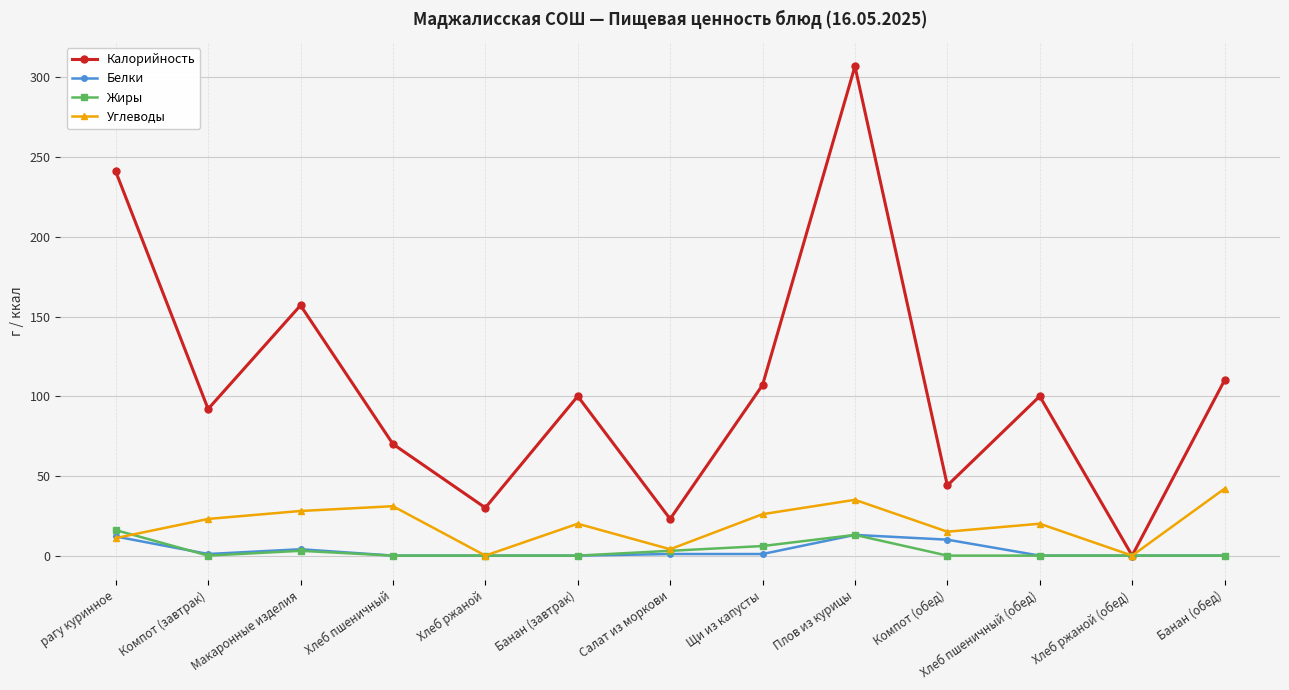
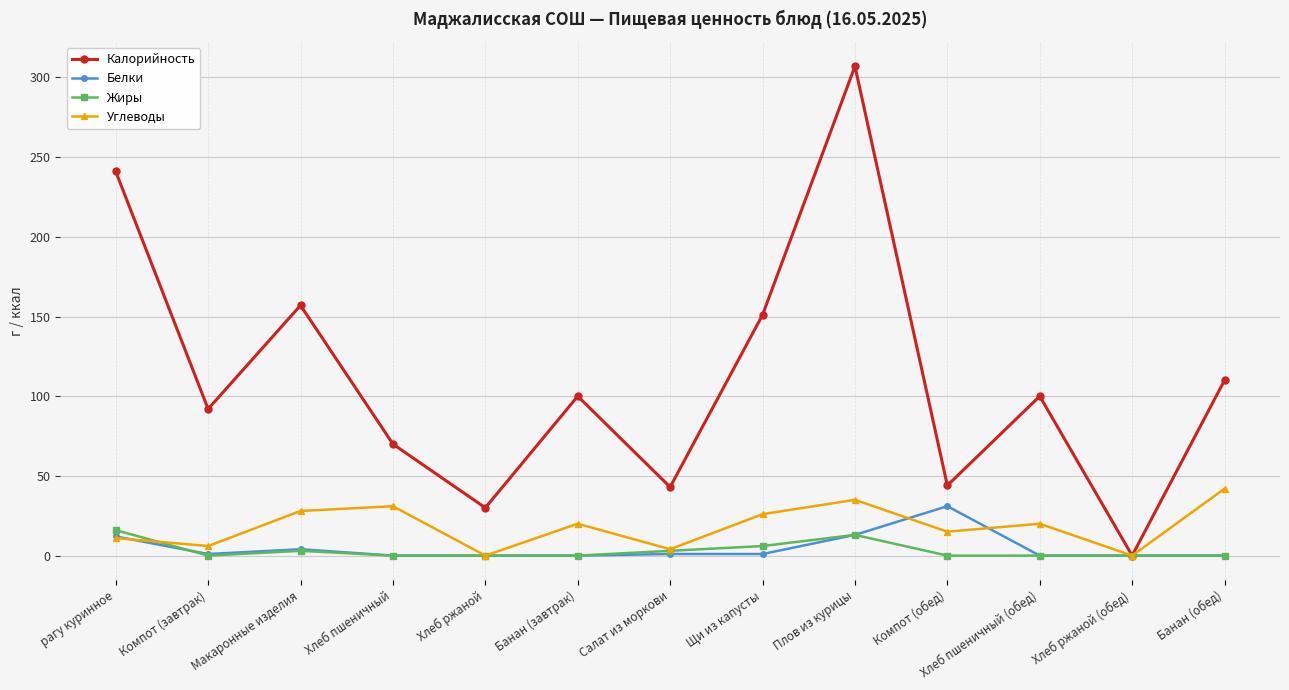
  {
    "Калорийность": {
      "рагу куринное": 241,
      "Компот (завтрак)": 92,
      "Макаронные изделия": 157,
      "Хлеб пшеничный": 70,
      "Хлеб ржаной": 30,
      "Банан (завтрак)": 100,
-     "Салат из моркови": 23,
-     "Щи из капусты": 107,
+     "Салат из моркови": 43,
+     "Щи из капусты": 151,
      "Плов из курицы": 307,
      "Компот (обед)": 44,
      "Хлеб пшеничный (обед)": 100,
      "Банан (обед)": 110
    },
    "Белки": {
      "Салат из моркови": 1,
      "Щи из капусты": 1,
-     "Компот (обед)": 10
+     "Компот (обед)": 31
    },
    "Жиры": {
      "рагу куринное": 16,
      "Щи из капусты": 6,
      "Компот (обед)": 0
    },
    "Углеводы": {
-     "Компот (завтрак)": 23,
+     "Компот (завтрак)": 6,
      "Макаронные изделия": 28,
      "Хлеб пшеничный": 31,
      "Банан (завтрак)": 20,
      "Щи из капусты": 26,
      "Плов из курицы": 35,
      "Компот (обед)": 15,
      "Хлеб пшеничный (обед)": 20,
      "Банан (обед)": 42
    }
  }
